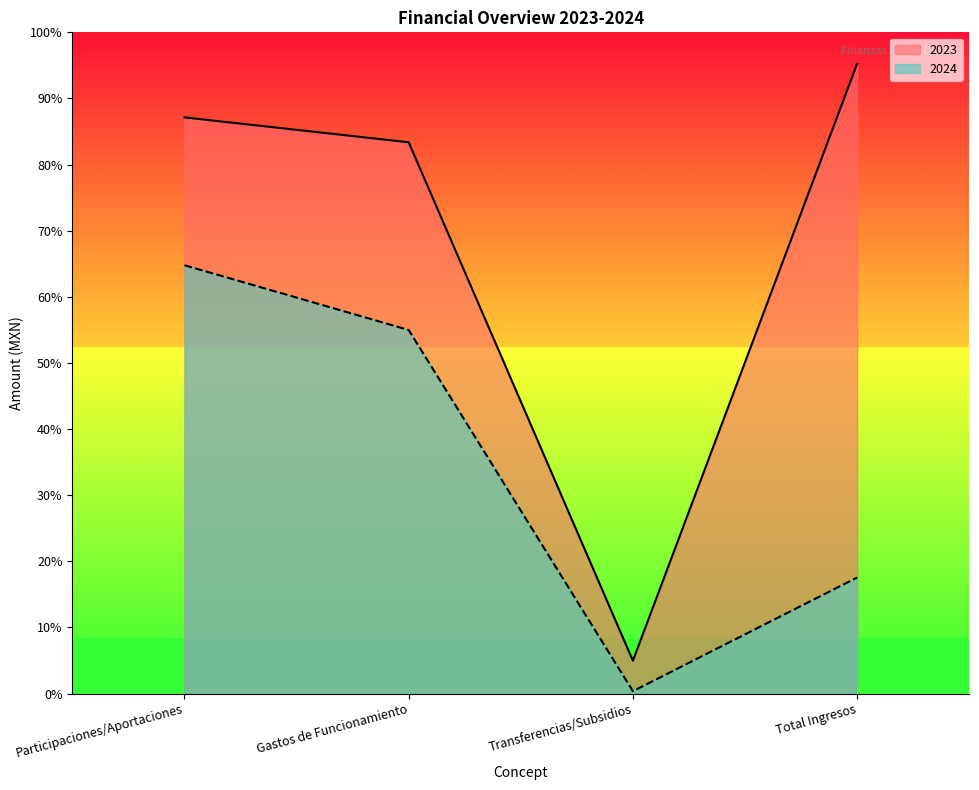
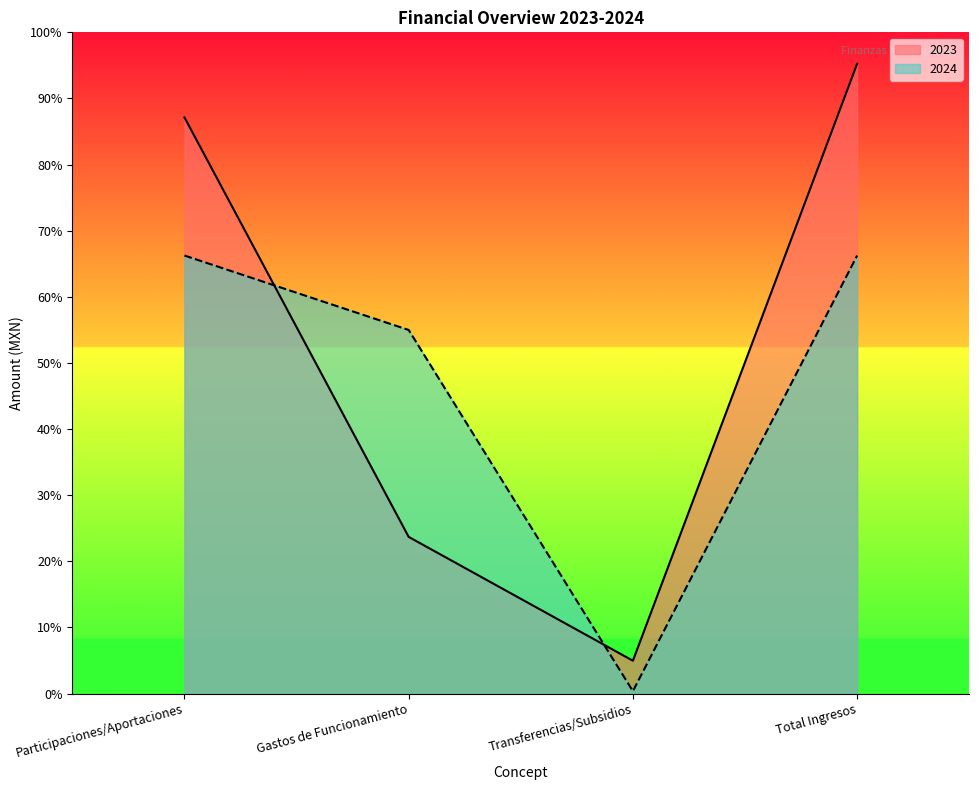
  {
    "2023": {
      "Participaciones/Aportaciones": "87%",
-     "Gastos de Funcionamiento": "83%",
+     "Gastos de Funcionamiento": "24%",
      "Transferencias/Subsidios": "5%",
      "Total Ingresos": "95%"
    },
    "2024": {
-     "Participaciones/Aportaciones": "65%",
+     "Participaciones/Aportaciones": "66%",
      "Gastos de Funcionamiento": "55%",
      "Transferencias/Subsidios": "0%",
-     "Total Ingresos": "18%"
+     "Total Ingresos": "66%"
    }
  }
